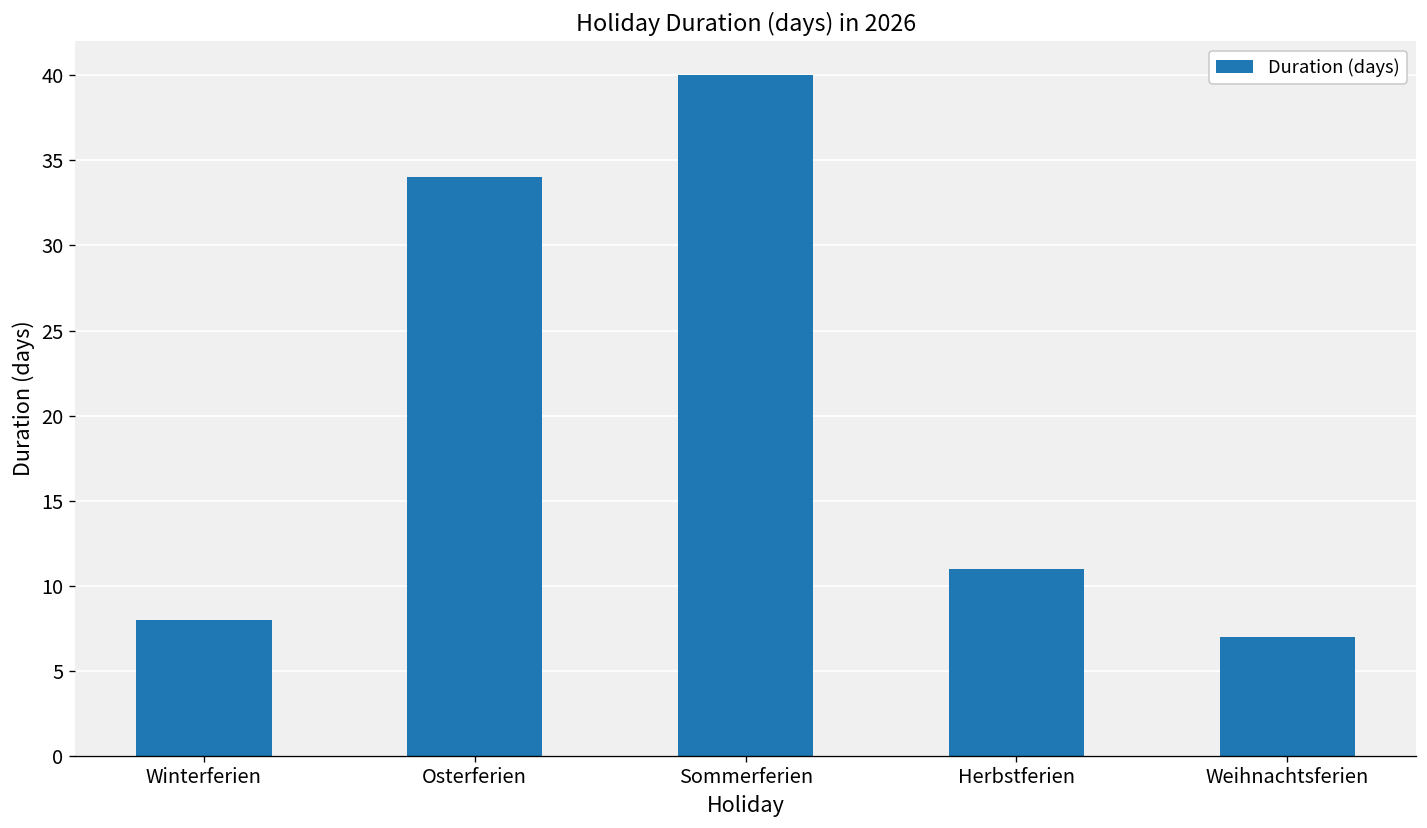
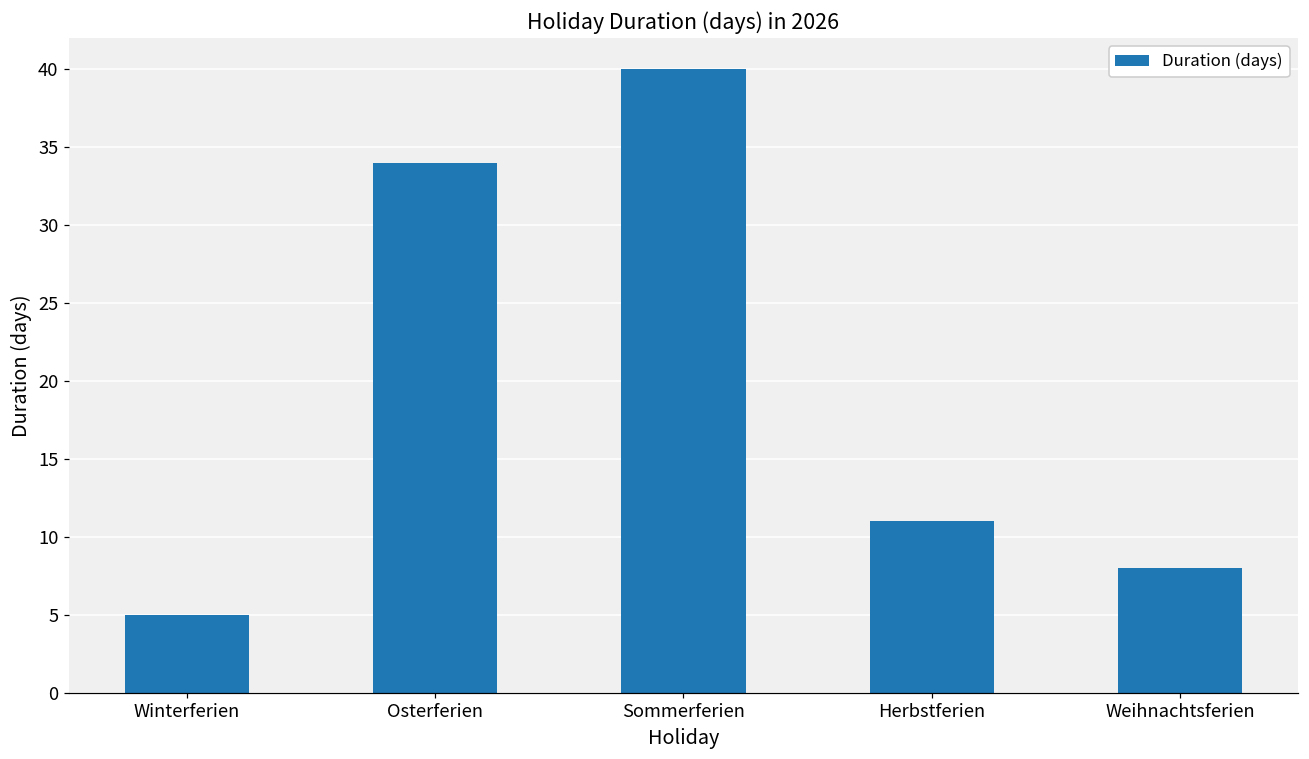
  {
-   "Winterferien": 8,
+   "Winterferien": 5,
    "Osterferien": 34,
    "Sommerferien": 40,
    "Herbstferien": 11,
-   "Weihnachtsferien": 7
+   "Weihnachtsferien": 8
  }
